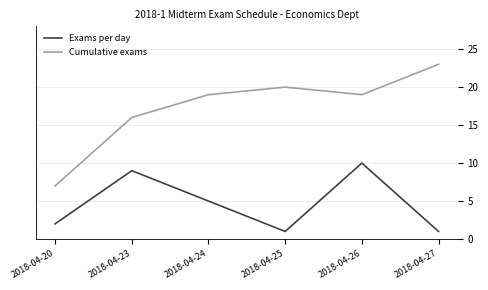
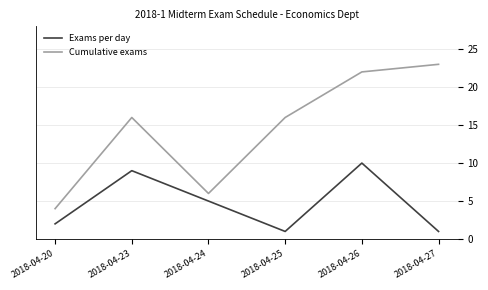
  {
    "Exams per day": {
      "2018-04-20": 2,
      "2018-04-23": 9,
      "2018-04-24": 5,
      "2018-04-25": 1,
      "2018-04-26": 10,
      "2018-04-27": 1
    },
    "Cumulative exams": {
-     "2018-04-20": 7,
+     "2018-04-20": 4,
      "2018-04-23": 16,
-     "2018-04-24": 19,
-     "2018-04-25": 20,
-     "2018-04-26": 19,
+     "2018-04-24": 6,
+     "2018-04-25": 16,
+     "2018-04-26": 22,
      "2018-04-27": 23
    }
  }
